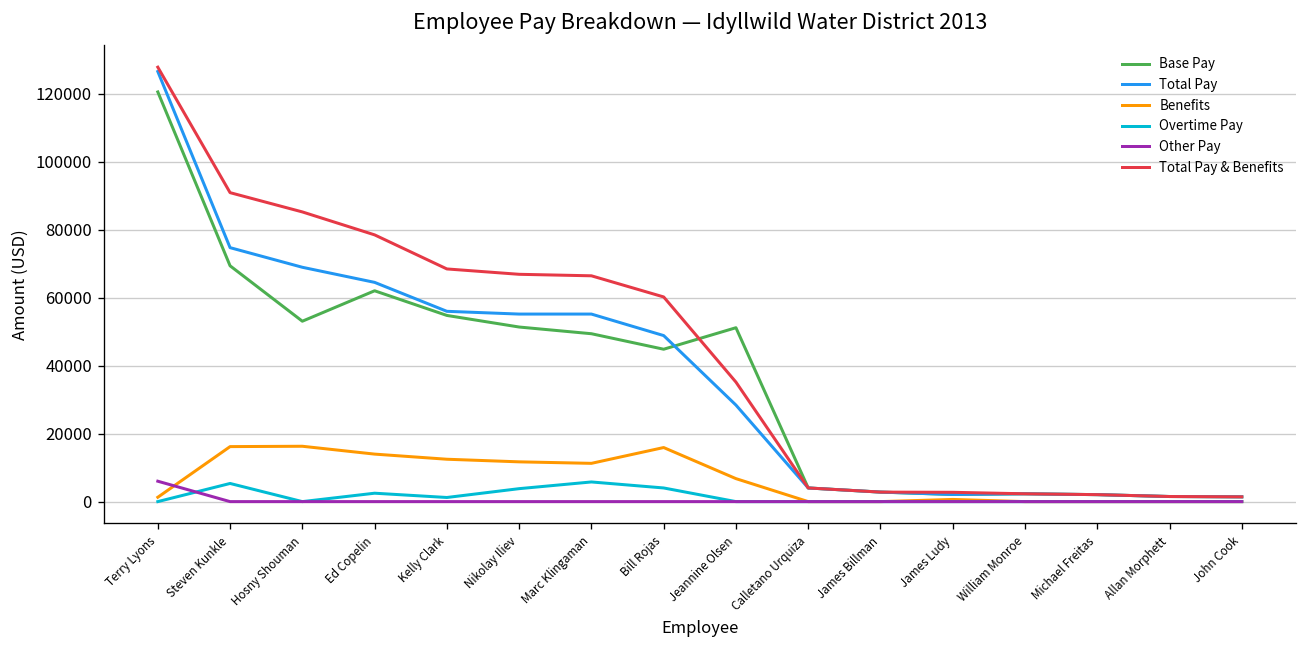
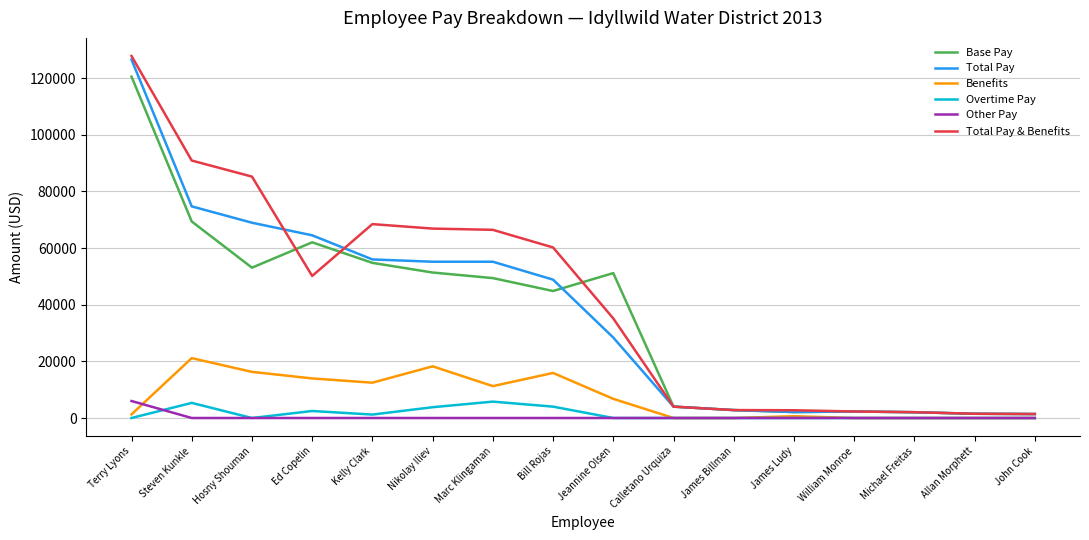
  {
    "Base Pay": {
      "Terry Lyons": 121000,
      "Steven Kunkle": 69000,
      "Hosny Shouman": 53000,
      "Ed Copelin": 62000,
      "Kelly Clark": 55000,
      "Nikolay Iliev": 51000,
      "Marc Klingaman": 49000,
      "Bill Rojas": 45000,
      "Jeannine Olsen": 51000
    },
    "Benefits": {
      "Terry Lyons": 1000,
-     "Steven Kunkle": 16000,
+     "Steven Kunkle": 21000,
      "Hosny Shouman": 16000,
      "Ed Copelin": 14000,
      "Kelly Clark": 12000,
-     "Nikolay Iliev": 12000,
+     "Nikolay Iliev": 18000,
      "Marc Klingaman": 11000,
      "Bill Rojas": 16000,
      "Jeannine Olsen": 7000
    },
    "Other Pay": {
      "Terry Lyons": 6000,
      "Steven Kunkle": 0,
      "Ed Copelin": 0,
      "Kelly Clark": 0,
      "Nikolay Iliev": 0,
      "Marc Klingaman": 0,
      "Bill Rojas": 0
    },
    "Total Pay & Benefits": {
      "Terry Lyons": 128000,
      "Steven Kunkle": 91000,
      "Hosny Shouman": 85000,
-     "Ed Copelin": 78000,
+     "Ed Copelin": 50000,
      "Kelly Clark": 68000,
      "Nikolay Iliev": 67000,
      "Marc Klingaman": 66000,
      "Bill Rojas": 60000,
      "Jeannine Olsen": 35000
    }
  }
